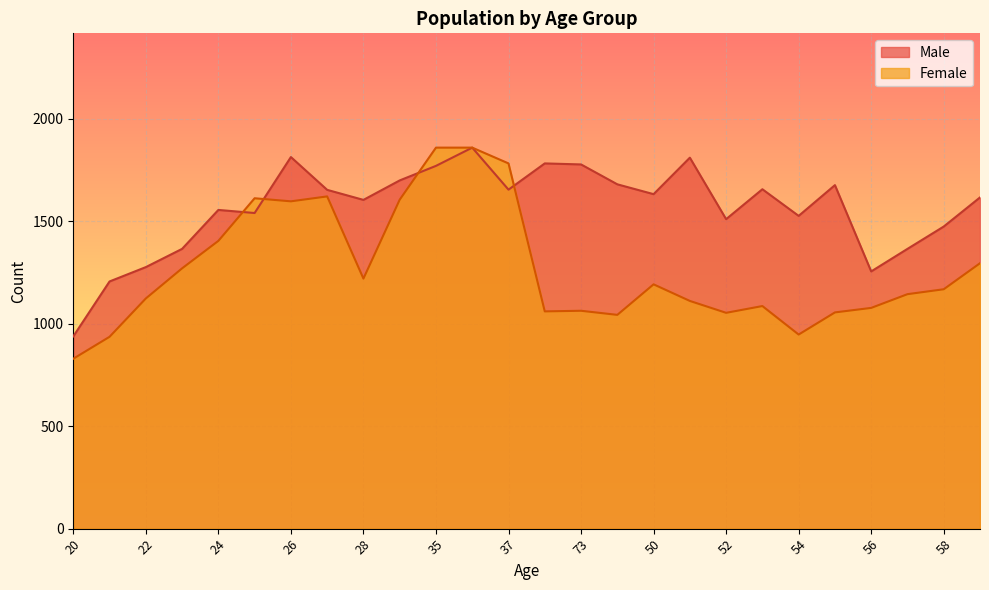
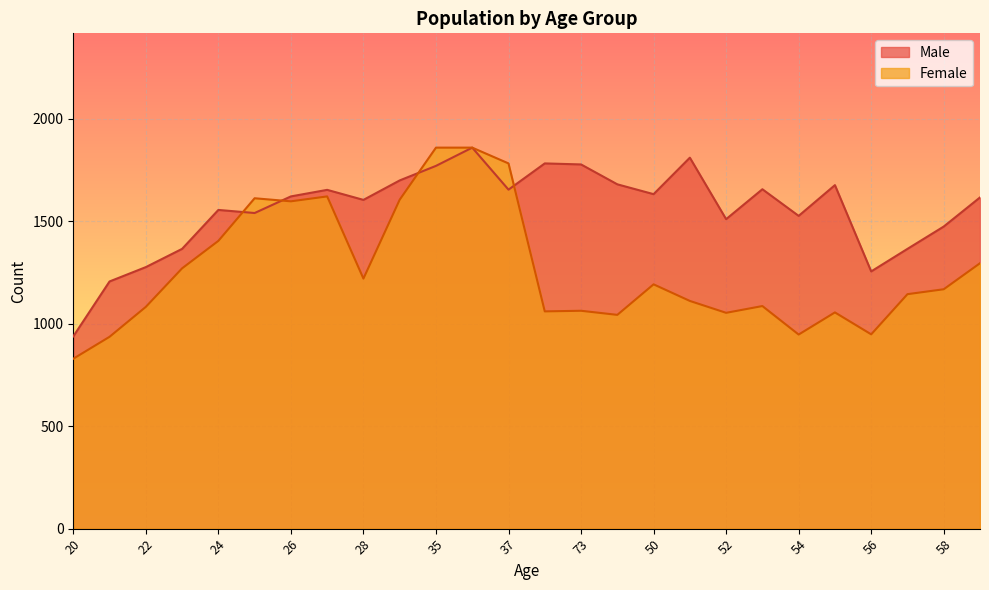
  {
    "Male": {
      "20": 940,
      "22": 1280,
      "24": 1560,
-     "26": 1810,
+     "26": 1620,
      "28": 1600,
      "35": 1770,
      "37": 1650,
      "73": 1780,
      "50": 1630,
      "52": 1510,
      "54": 1530,
      "56": 1260,
      "58": 1470
    },
    "Female": {
      "20": 830,
-     "22": 1120,
+     "22": 1080,
      "24": 1400,
      "26": 1600,
      "28": 1220,
      "35": 1860,
      "37": 1780,
      "73": 1060,
      "50": 1190,
      "52": 1050,
      "54": 950,
-     "56": 1080,
+     "56": 950,
      "58": 1170
    }
  }
